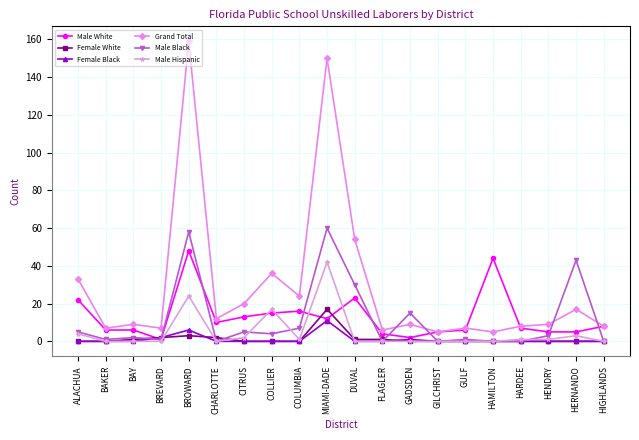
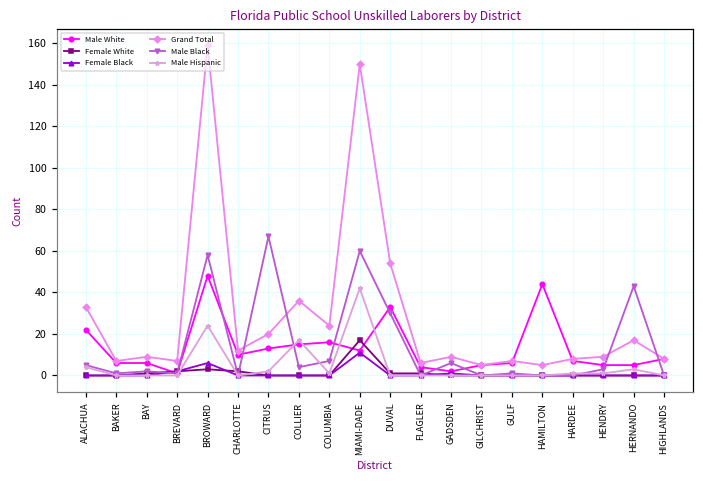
  {
    "Male White": {
      "ALACHUA": 22,
      "BAY": 6,
      "BROWARD": 48,
      "CHARLOTTE": 10,
      "CITRUS": 13,
      "COLLIER": 15,
      "COLUMBIA": 16,
-     "DUVAL": 23,
+     "DUVAL": 33,
      "FLAGLER": 4,
      "HAMILTON": 44,
      "HENDRY": 5,
      "HERNANDO": 5
    },
    "Female White": {
      "BROWARD": 3,
      "CHARLOTTE": 2,
      "MIAMI-DADE": 17
    },
    "Female Black": {
      "BROWARD": 6
    },
    "Male Black": {
      "BROWARD": 58,
-     "CITRUS": 5,
+     "CITRUS": 67,
      "COLLIER": 4,
      "COLUMBIA": 7,
      "MIAMI-DADE": 60,
      "DUVAL": 30,
-     "GADSDEN": 15,
+     "GADSDEN": 6,
      "HENDRY": 3,
      "HERNANDO": 43
    }
  }
